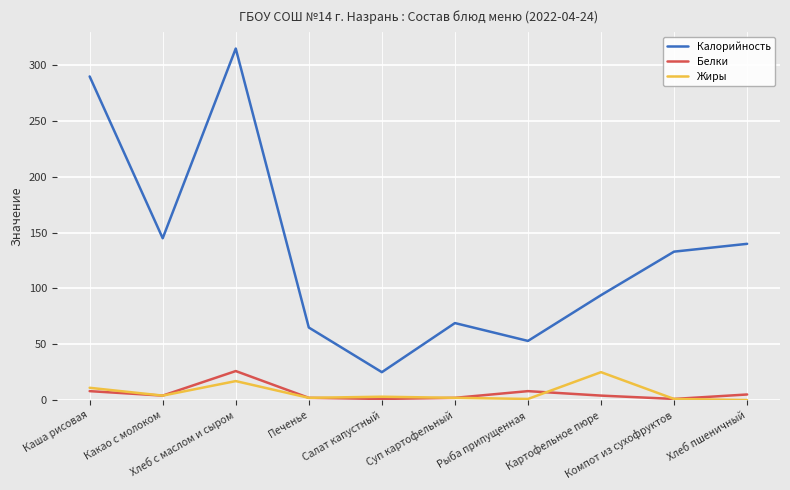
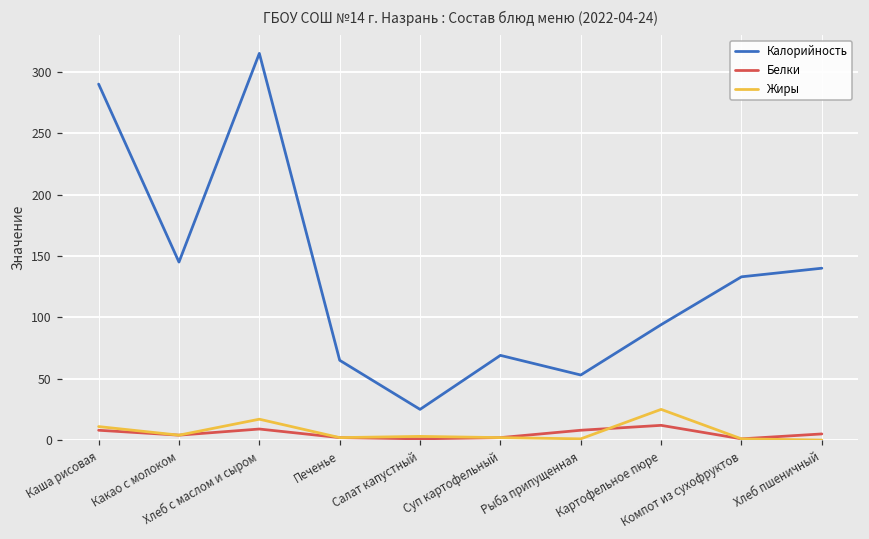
  {
    "Калорийность": {
      "Каша рисовая": 290,
      "Какао с молоком": 145,
      "Хлеб с маслом и сыром": 315,
      "Печенье": 65,
      "Салат капустный": 25,
      "Суп картофельный": 69,
      "Рыба припущенная": 53,
      "Картофельное пюре": 94,
      "Компот из сухофруктов": 133,
      "Хлеб пшеничный": 140
    },
    "Белки": {
      "Каша рисовая": 8,
-     "Хлеб с маслом и сыром": 26,
+     "Хлеб с маслом и сыром": 9,
      "Рыба припущенная": 8,
-     "Картофельное пюре": 4,
+     "Картофельное пюре": 12,
      "Хлеб пшеничный": 5
    },
    "Жиры": {
      "Каша рисовая": 11,
      "Хлеб с маслом и сыром": 17,
      "Рыба припущенная": 1,
      "Картофельное пюре": 25,
      "Хлеб пшеничный": 0
    }
  }
